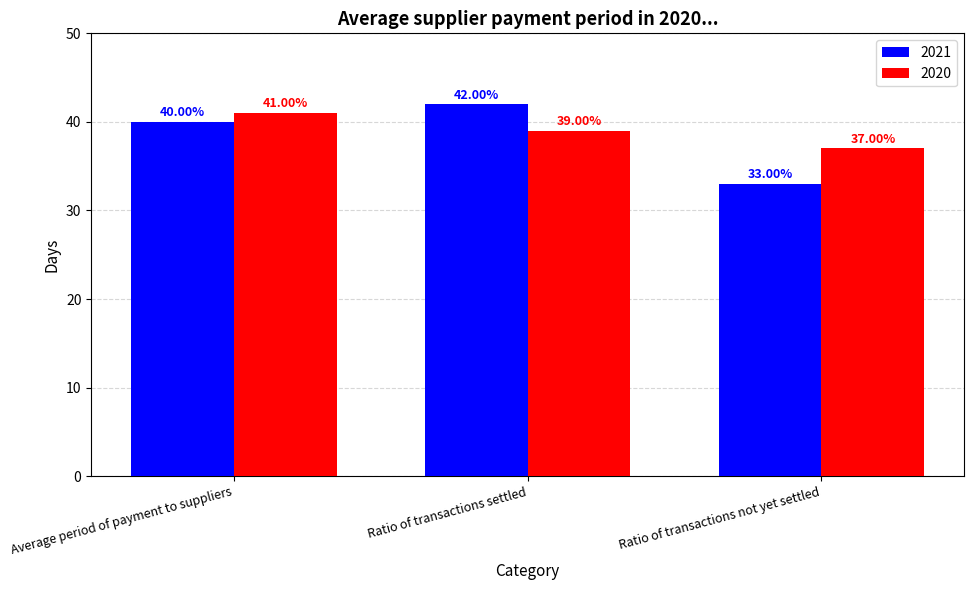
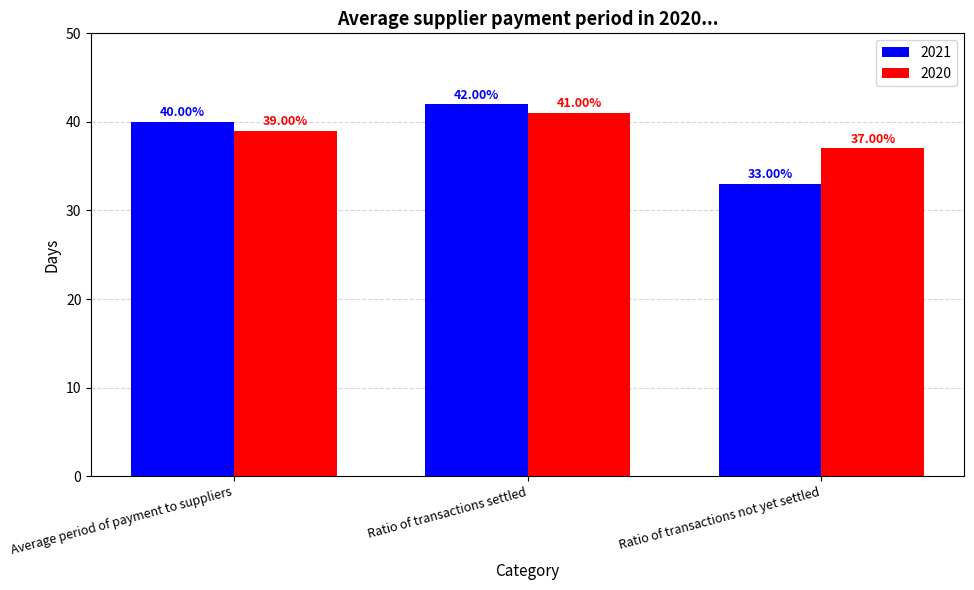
  {
    "2021": {
      "Average period of payment to suppliers": "40.00%",
      "Ratio of transactions settled": "42.00%",
      "Ratio of transactions not yet settled": "33.00%"
    },
    "2020": {
-     "Average period of payment to suppliers": "41.00%",
-     "Ratio of transactions settled": "39.00%",
+     "Average period of payment to suppliers": "39.00%",
+     "Ratio of transactions settled": "41.00%",
      "Ratio of transactions not yet settled": "37.00%"
    }
  }
